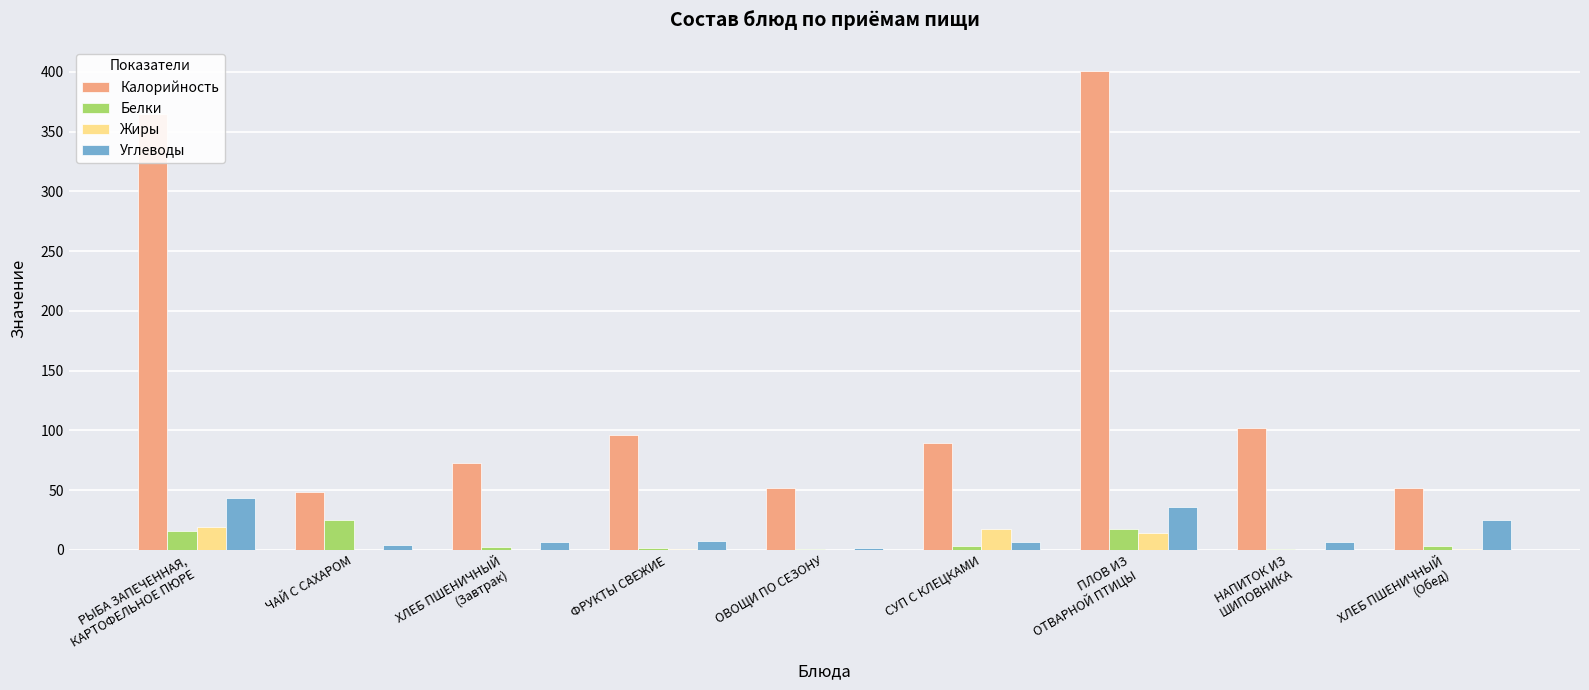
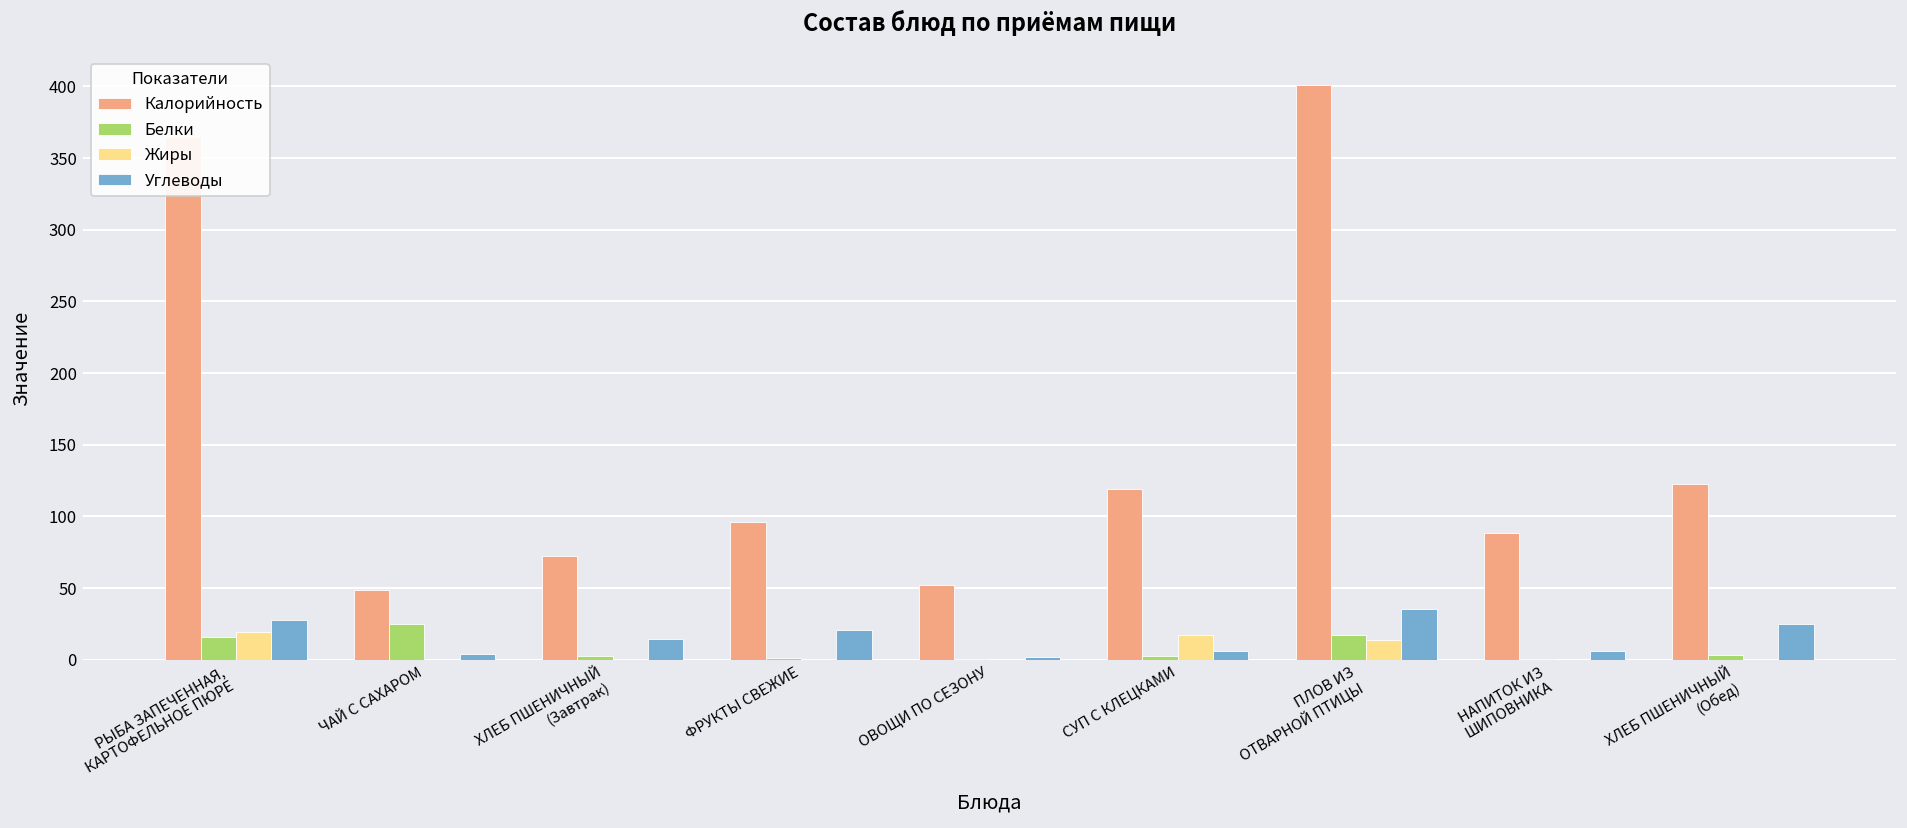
  {
    "Калорийность": {
      "ЧАЙ С САХАРОМ": 49,
      "ХЛЕБ ПШЕНИЧНЫЙ (Завтрак)": 73,
      "ФРУКТЫ СВЕЖИЕ": 96,
      "ОВОЩИ ПО СЕЗОНУ": 52,
-     "СУП С КЛЕЦКАМИ": 90,
+     "СУП С КЛЕЦКАМИ": 119,
      "ПЛОВ ИЗ ОТВАРНОЙ ПТИЦЫ": 401,
-     "НАПИТОК ИЗ ШИПОВНИКА": 102,
-     "ХЛЕБ ПШЕНИЧНЫЙ (Обед)": 52
+     "НАПИТОК ИЗ ШИПОВНИКА": 89,
+     "ХЛЕБ ПШЕНИЧНЫЙ (Обед)": 123
    },
    "Белки": {
      "РЫБА ЗАПЕЧЕННАЯ, КАРТОФЕЛЬНОЕ ПЮРЕ": 16,
      "ЧАЙ С САХАРОМ": 25,
      "ХЛЕБ ПШЕНИЧНЫЙ (Завтрак)": 2,
      "СУП С КЛЕЦКАМИ": 3,
      "ПЛОВ ИЗ ОТВАРНОЙ ПТИЦЫ": 17,
      "ХЛЕБ ПШЕНИЧНЫЙ (Обед)": 3
    },
    "Жиры": {
      "РЫБА ЗАПЕЧЕННАЯ, КАРТОФЕЛЬНОЕ ПЮРЕ": 19,
      "ЧАЙ С САХАРОМ": 0,
      "СУП С КЛЕЦКАМИ": 17,
      "ПЛОВ ИЗ ОТВАРНОЙ ПТИЦЫ": 14,
      "НАПИТОК ИЗ ШИПОВНИКА": 0
    },
    "Углеводы": {
-     "РЫБА ЗАПЕЧЕННАЯ, КАРТОФЕЛЬНОЕ ПЮРЕ": 43,
+     "РЫБА ЗАПЕЧЕННАЯ, КАРТОФЕЛЬНОЕ ПЮРЕ": 28,
      "ЧАЙ С САХАРОМ": 4,
-     "ХЛЕБ ПШЕНИЧНЫЙ (Завтрак)": 7,
-     "ФРУКТЫ СВЕЖИЕ": 8,
+     "ХЛЕБ ПШЕНИЧНЫЙ (Завтрак)": 15,
+     "ФРУКТЫ СВЕЖИЕ": 21,
      "СУП С КЛЕЦКАМИ": 6,
      "ПЛОВ ИЗ ОТВАРНОЙ ПТИЦЫ": 36,
      "НАПИТОК ИЗ ШИПОВНИКА": 6,
      "ХЛЕБ ПШЕНИЧНЫЙ (Обед)": 25
    }
  }
